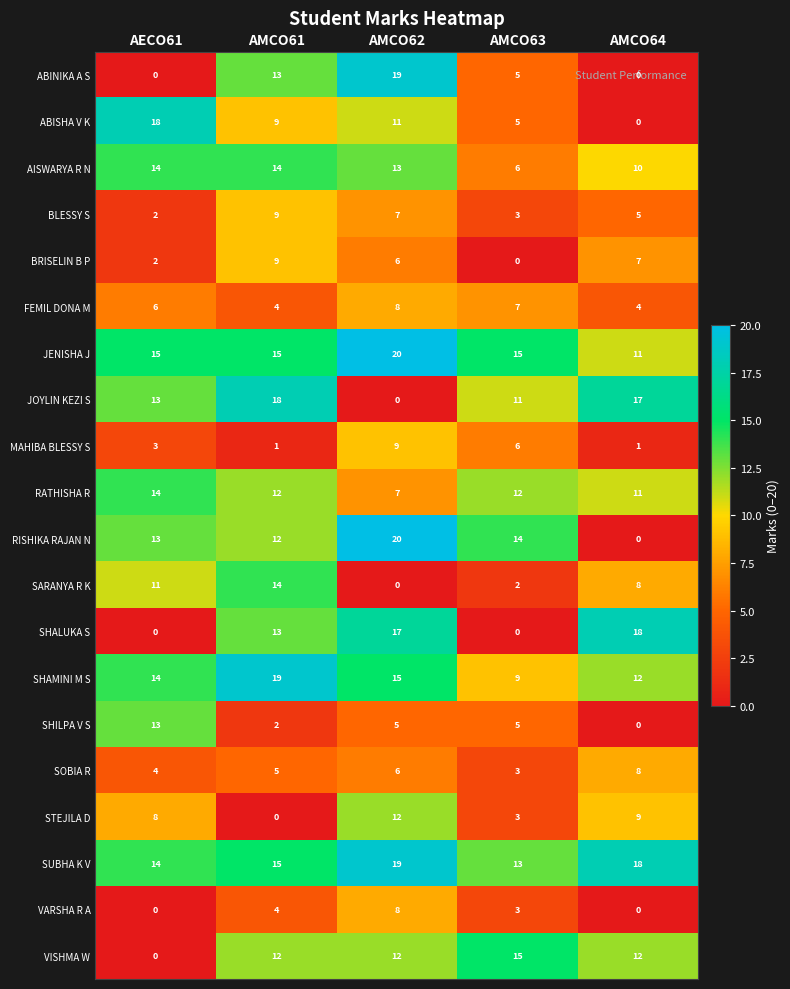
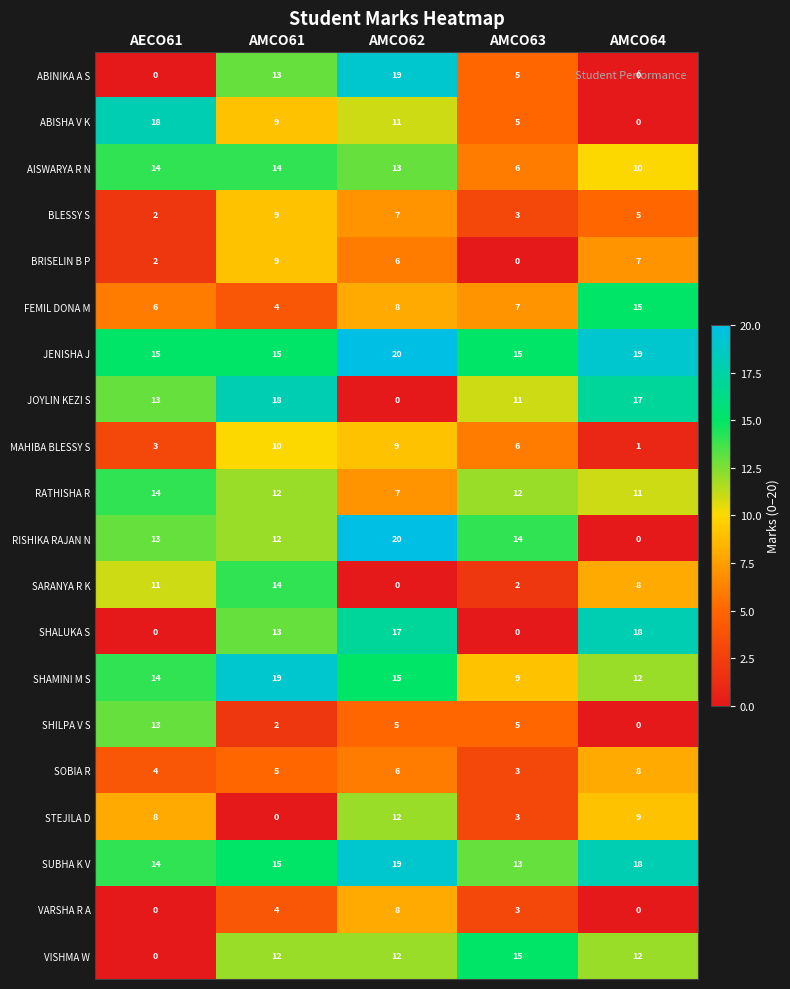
  {
    "ABINIKA A S": {
      "AECO61": 0,
      "AMCO61": 13,
      "AMCO62": 19,
      "AMCO63": 5
    },
    "ABISHA V K": {
      "AECO61": 18,
      "AMCO61": 9,
      "AMCO62": 11,
      "AMCO63": 5,
      "AMCO64": 0
    },
    "AISWARYA R N": {
      "AECO61": 14,
      "AMCO61": 14,
      "AMCO62": 13,
      "AMCO63": 6,
      "AMCO64": 10
    },
    "BLESSY S": {
      "AECO61": 2,
      "AMCO61": 9,
      "AMCO62": 7,
      "AMCO63": 3,
      "AMCO64": 5
    },
    "BRISELIN B P": {
      "AECO61": 2,
      "AMCO61": 9,
      "AMCO62": 6,
      "AMCO63": 0,
      "AMCO64": 7
    },
    "FEMIL DONA M": {
      "AECO61": 6,
      "AMCO61": 4,
      "AMCO62": 8,
      "AMCO63": 7,
-     "AMCO64": 4
+     "AMCO64": 15
    },
    "JENISHA J": {
      "AECO61": 15,
      "AMCO61": 15,
      "AMCO62": 20,
      "AMCO63": 15,
-     "AMCO64": 11
+     "AMCO64": 19
    },
    "JOYLIN KEZI S": {
      "AECO61": 13,
      "AMCO61": 18,
      "AMCO62": 0,
      "AMCO63": 11,
      "AMCO64": 17
    },
    "MAHIBA BLESSY S": {
      "AECO61": 3,
-     "AMCO61": 1,
+     "AMCO61": 10,
      "AMCO62": 9,
      "AMCO63": 6,
      "AMCO64": 1
    },
    "RATHISHA R": {
      "AECO61": 14,
      "AMCO61": 12,
      "AMCO62": 7,
      "AMCO63": 12,
      "AMCO64": 11
    },
    "RISHIKA RAJAN N": {
      "AECO61": 13,
      "AMCO61": 12,
      "AMCO62": 20,
      "AMCO63": 14,
      "AMCO64": 0
    },
    "SARANYA R K": {
      "AECO61": 11,
      "AMCO61": 14,
      "AMCO62": 0,
      "AMCO63": 2,
      "AMCO64": 8
    },
    "SHALUKA S": {
      "AECO61": 0,
      "AMCO61": 13,
      "AMCO62": 17,
      "AMCO63": 0,
      "AMCO64": 18
    },
    "SHAMINI M S": {
      "AECO61": 14,
      "AMCO61": 19,
      "AMCO62": 15,
      "AMCO63": 9,
      "AMCO64": 12
    },
    "SHILPA V S": {
      "AECO61": 13,
      "AMCO61": 2,
      "AMCO62": 5,
      "AMCO63": 5,
      "AMCO64": 0
    },
    "SOBIA R": {
      "AECO61": 4,
      "AMCO61": 5,
      "AMCO62": 6,
      "AMCO63": 3,
      "AMCO64": 8
    },
    "STEJILA D": {
      "AECO61": 8,
      "AMCO61": 0,
      "AMCO62": 12,
      "AMCO63": 3,
      "AMCO64": 9
    },
    "SUBHA K V": {
      "AECO61": 14,
      "AMCO61": 15,
      "AMCO62": 19,
      "AMCO63": 13,
      "AMCO64": 18
    },
    "VARSHA R A": {
      "AECO61": 0,
      "AMCO61": 4,
      "AMCO62": 8,
      "AMCO63": 3,
      "AMCO64": 0
    },
    "VISHMA W": {
      "AECO61": 0,
      "AMCO61": 12,
      "AMCO62": 12,
      "AMCO63": 15,
      "AMCO64": 12
    }
  }
